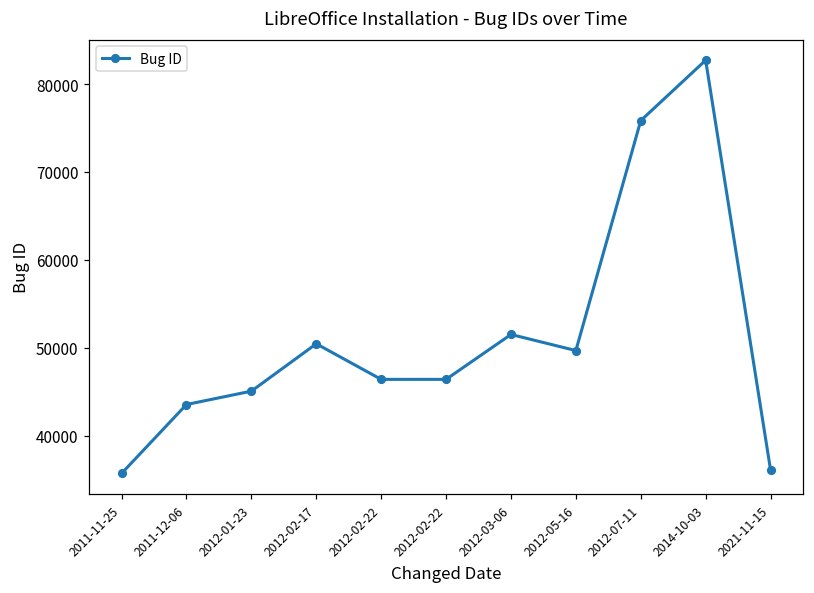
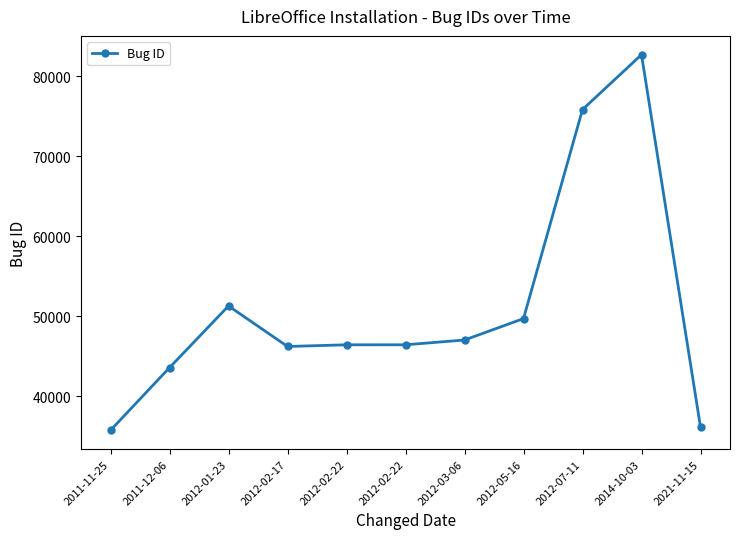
  {
    "2011-11-25": 36000,
    "2011-12-06": 44000,
-   "2012-01-23": 45000,
-   "2012-02-17": 50000,
-   "2012-03-06": 52000,
+   "2012-01-23": 51000,
+   "2012-02-17": 46000,
+   "2012-03-06": 47000,
    "2012-05-16": 50000,
    "2012-07-11": 76000,
    "2014-10-03": 83000,
    "2021-11-15": 36000
  }
